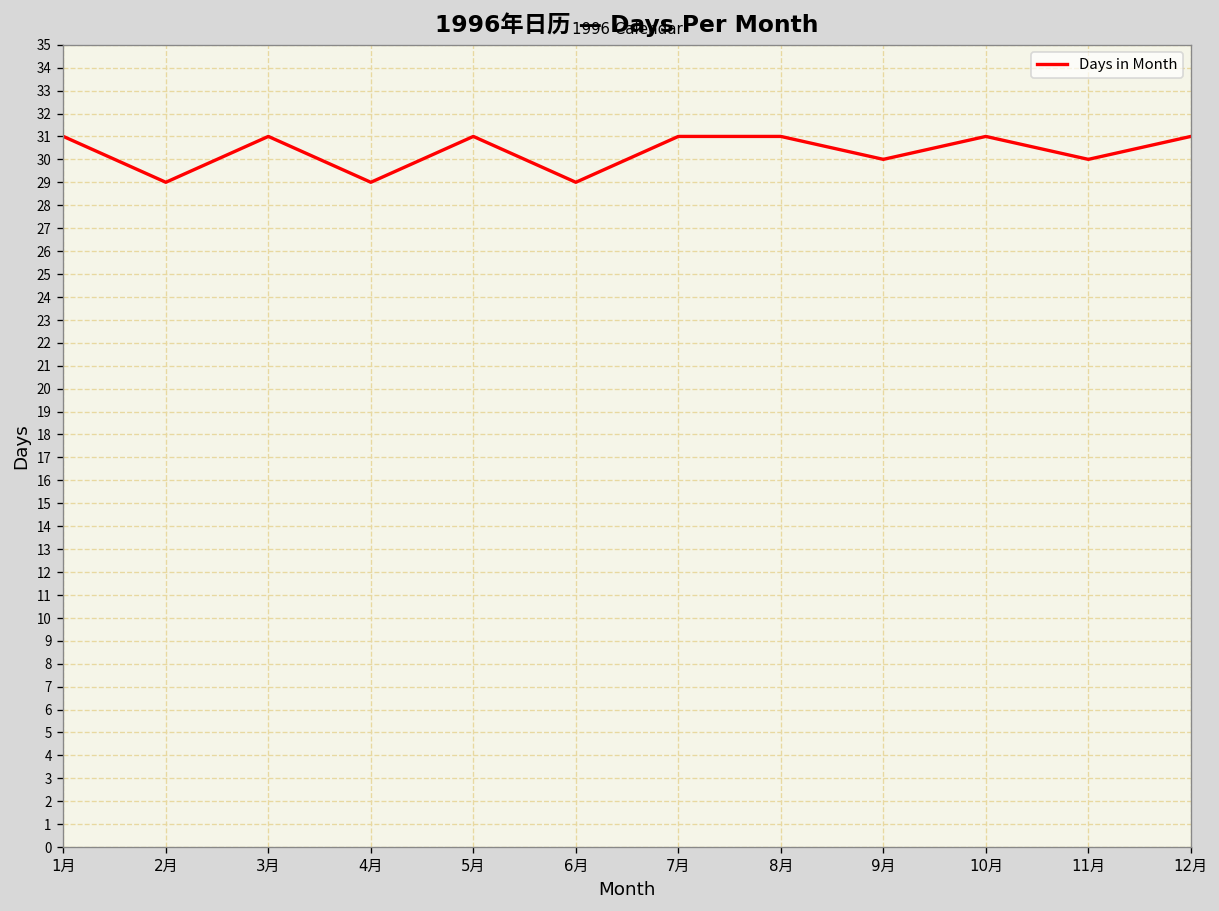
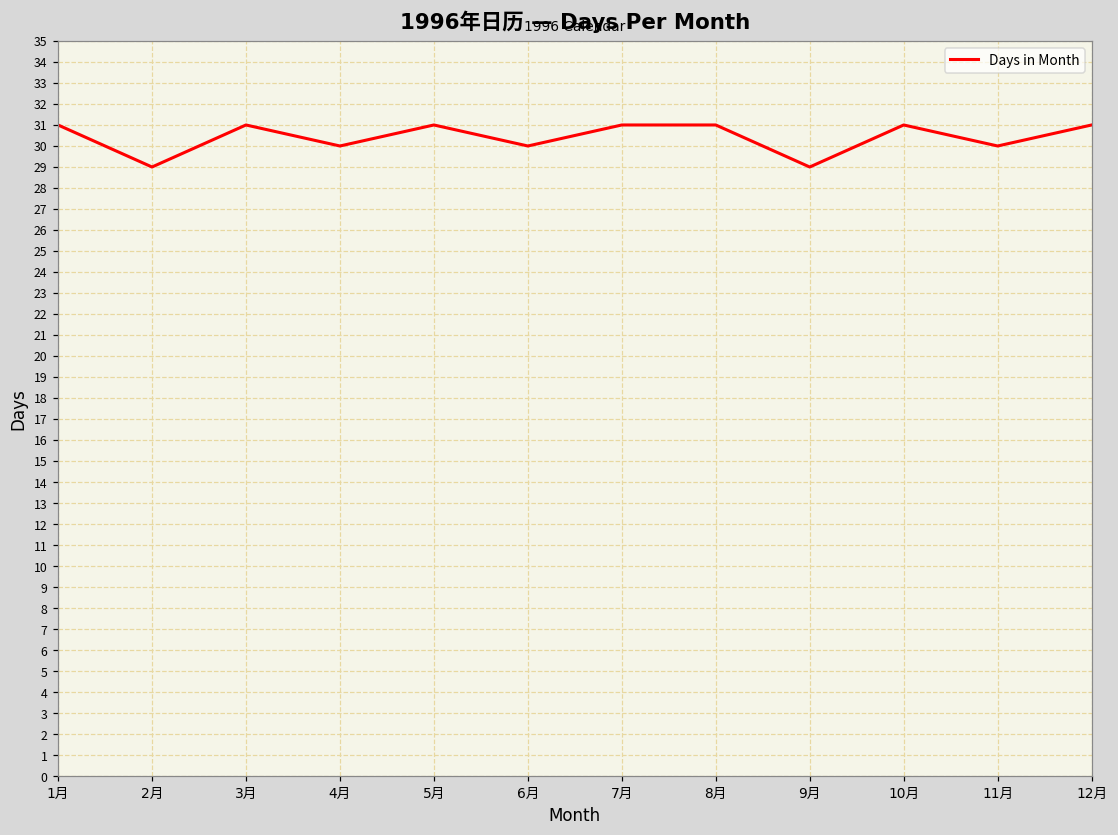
  {
    "1月": 31,
    "2月": 29,
    "3月": 31,
-   "4月": 29,
+   "4月": 30,
    "5月": 31,
-   "6月": 29,
+   "6月": 30,
    "7月": 31,
    "8月": 31,
-   "9月": 30,
+   "9月": 29,
    "10月": 31,
    "11月": 30,
    "12月": 31
  }
